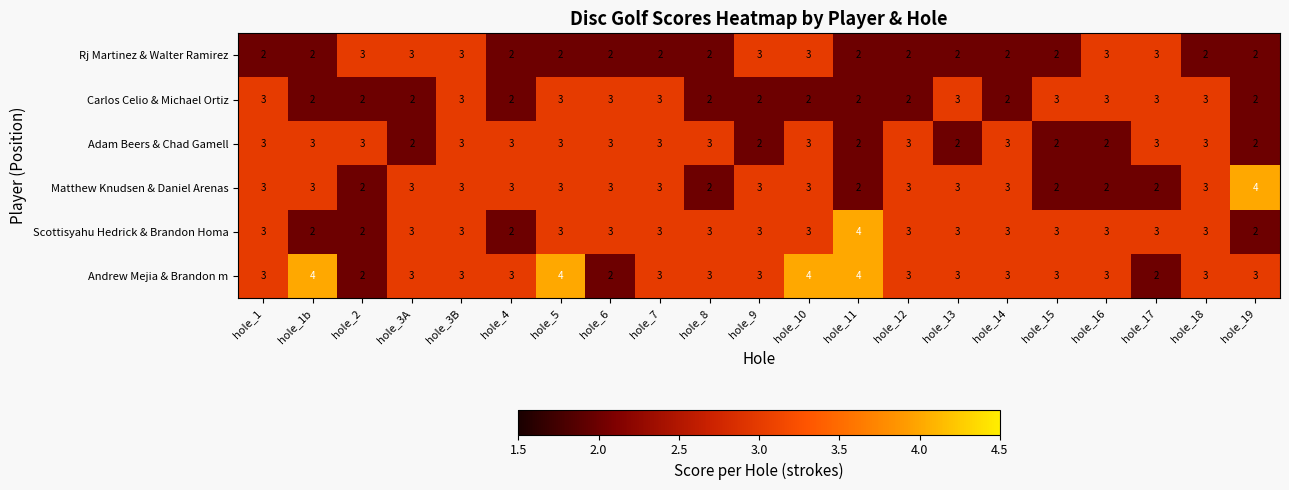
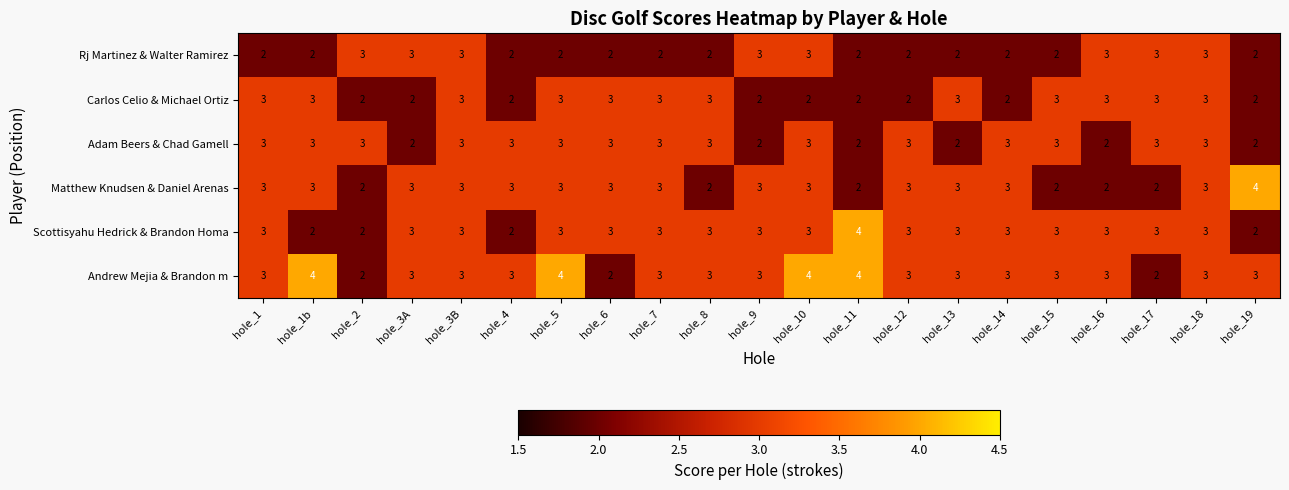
  {
    "Rj Martinez & Walter Ramirez": {
      "hole_1": 2,
      "hole_1b": 2,
      "hole_2": 3,
      "hole_3A": 3,
      "hole_3B": 3,
      "hole_4": 2,
      "hole_5": 2,
      "hole_6": 2,
      "hole_7": 2,
      "hole_8": 2,
      "hole_9": 3,
      "hole_10": 3,
      "hole_11": 2,
      "hole_12": 2,
      "hole_13": 2,
      "hole_14": 2,
      "hole_15": 2,
      "hole_16": 3,
      "hole_17": 3,
-     "hole_18": 2,
+     "hole_18": 3,
      "hole_19": 2
    },
    "Carlos Celio & Michael Ortiz": {
      "hole_1": 3,
-     "hole_1b": 2,
+     "hole_1b": 3,
      "hole_2": 2,
      "hole_3A": 2,
      "hole_3B": 3,
      "hole_4": 2,
      "hole_5": 3,
      "hole_6": 3,
      "hole_7": 3,
-     "hole_8": 2,
+     "hole_8": 3,
      "hole_9": 2,
      "hole_10": 2,
      "hole_11": 2,
      "hole_12": 2,
      "hole_13": 3,
      "hole_14": 2,
      "hole_15": 3,
      "hole_16": 3,
      "hole_17": 3,
      "hole_18": 3,
      "hole_19": 2
    },
    "Adam Beers & Chad Gamell": {
      "hole_1": 3,
      "hole_1b": 3,
      "hole_2": 3,
      "hole_3A": 2,
      "hole_3B": 3,
      "hole_4": 3,
      "hole_5": 3,
      "hole_6": 3,
      "hole_7": 3,
      "hole_8": 3,
      "hole_9": 2,
      "hole_10": 3,
      "hole_11": 2,
      "hole_12": 3,
      "hole_13": 2,
      "hole_14": 3,
-     "hole_15": 2,
+     "hole_15": 3,
      "hole_16": 2,
      "hole_17": 3,
      "hole_18": 3,
      "hole_19": 2
    },
    "Matthew Knudsen & Daniel Arenas": {
      "hole_1": 3,
      "hole_1b": 3,
      "hole_2": 2,
      "hole_3A": 3,
      "hole_3B": 3,
      "hole_4": 3,
      "hole_5": 3,
      "hole_6": 3,
      "hole_7": 3,
      "hole_8": 2,
      "hole_9": 3,
      "hole_10": 3,
      "hole_11": 2,
      "hole_12": 3,
      "hole_13": 3,
      "hole_14": 3,
      "hole_15": 2,
      "hole_16": 2,
      "hole_17": 2,
      "hole_18": 3,
      "hole_19": 4
    },
    "Scottisyahu Hedrick & Brandon Homa": {
      "hole_1": 3,
      "hole_1b": 2,
      "hole_2": 2,
      "hole_3A": 3,
      "hole_3B": 3,
      "hole_4": 2,
      "hole_5": 3,
      "hole_6": 3,
      "hole_7": 3,
      "hole_8": 3,
      "hole_9": 3,
      "hole_10": 3,
      "hole_11": 4,
      "hole_12": 3,
      "hole_13": 3,
      "hole_14": 3,
      "hole_15": 3,
      "hole_16": 3,
      "hole_17": 3,
      "hole_18": 3,
      "hole_19": 2
    },
    "Andrew Mejia & Brandon m": {
      "hole_1": 3,
      "hole_1b": 4,
      "hole_2": 2,
      "hole_3A": 3,
      "hole_3B": 3,
      "hole_4": 3,
      "hole_5": 4,
      "hole_6": 2,
      "hole_7": 3,
      "hole_8": 3,
      "hole_9": 3,
      "hole_10": 4,
      "hole_11": 4,
      "hole_12": 3,
      "hole_13": 3,
      "hole_14": 3,
      "hole_15": 3,
      "hole_16": 3,
      "hole_17": 2,
      "hole_18": 3,
      "hole_19": 3
    }
  }
